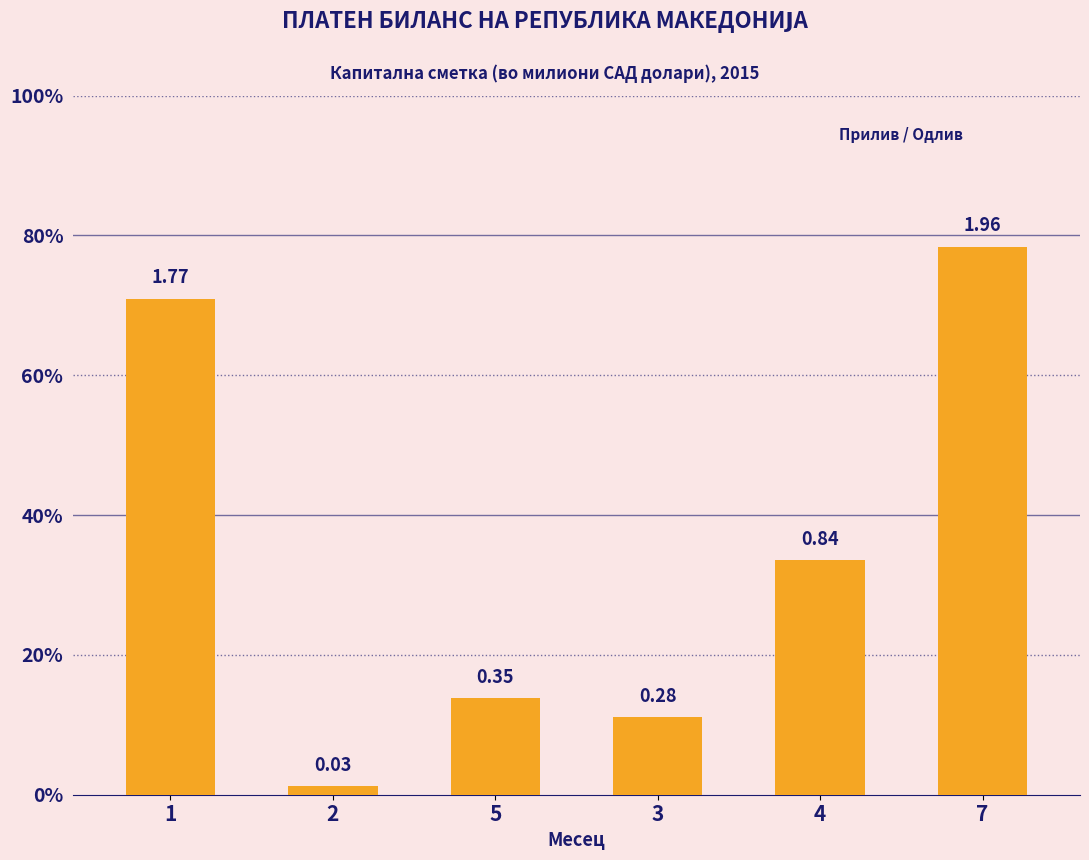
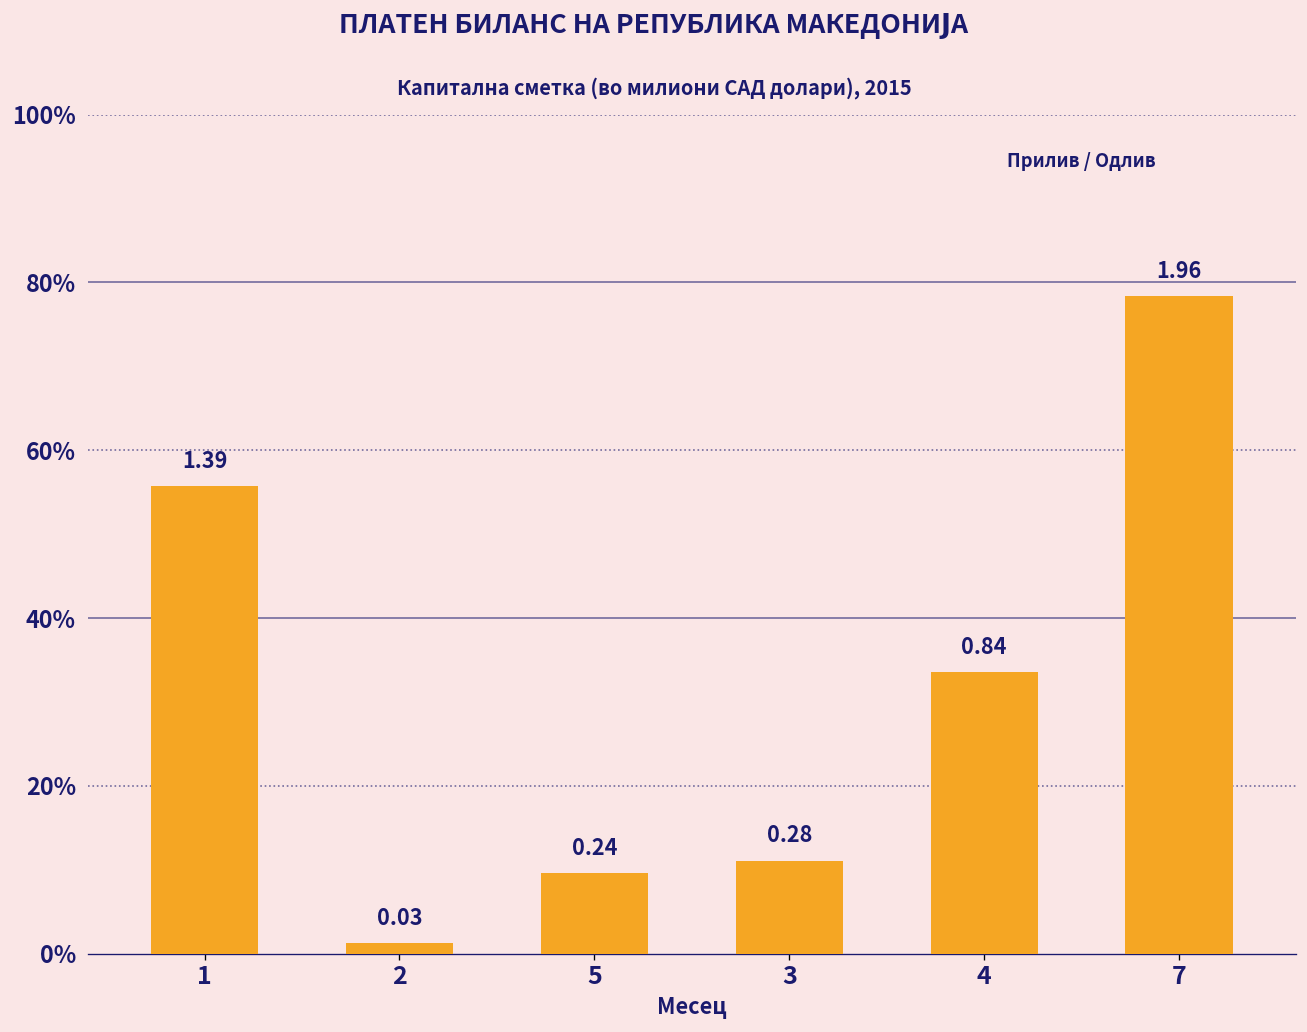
  {
-   "1": 1.77,
+   "1": 1.39,
    "2": 0.03,
-   "5": 0.35,
+   "5": 0.24,
    "3": 0.28,
    "4": 0.84,
    "7": 1.96
  }
